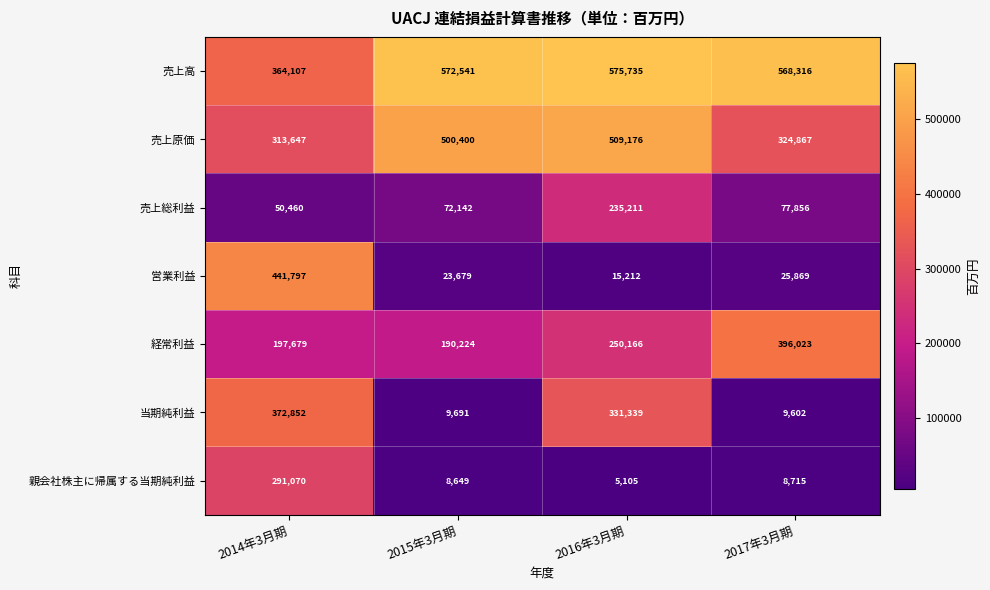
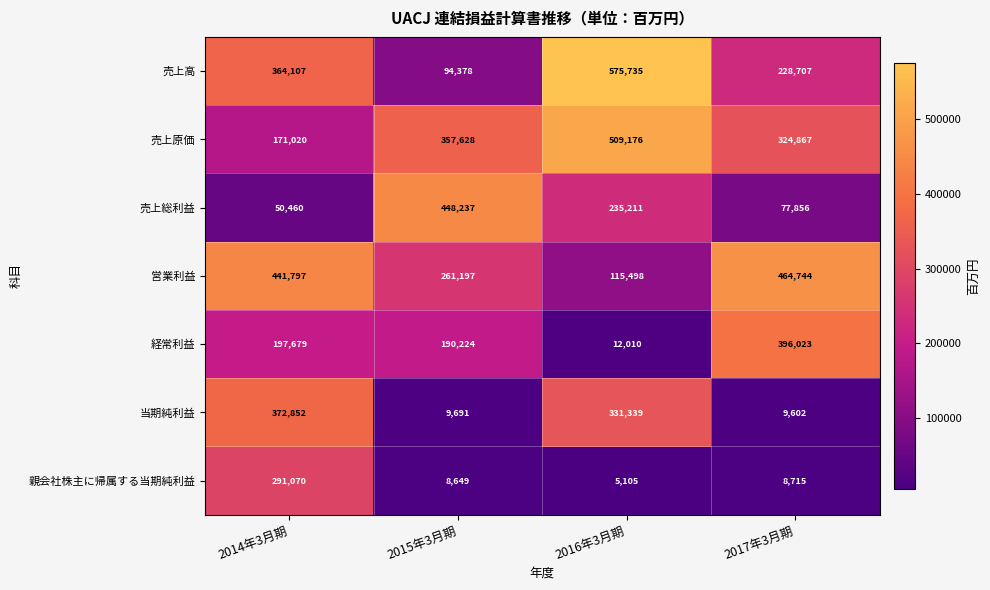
  {
    "売上高": {
      "2014年3月期": "364,107",
-     "2015年3月期": "572,541",
+     "2015年3月期": "94,378",
      "2016年3月期": "575,735",
-     "2017年3月期": "568,316"
+     "2017年3月期": "228,707"
    },
    "売上原価": {
-     "2014年3月期": "313,647",
-     "2015年3月期": "500,400",
+     "2014年3月期": "171,020",
+     "2015年3月期": "357,628",
      "2016年3月期": "509,176",
      "2017年3月期": "324,867"
    },
    "売上総利益": {
      "2014年3月期": "50,460",
-     "2015年3月期": "72,142",
+     "2015年3月期": "448,237",
      "2016年3月期": "235,211",
      "2017年3月期": "77,856"
    },
    "営業利益": {
      "2014年3月期": "441,797",
-     "2015年3月期": "23,679",
-     "2016年3月期": "15,212",
-     "2017年3月期": "25,869"
+     "2015年3月期": "261,197",
+     "2016年3月期": "115,498",
+     "2017年3月期": "464,744"
    },
    "経常利益": {
      "2014年3月期": "197,679",
      "2015年3月期": "190,224",
-     "2016年3月期": "250,166",
+     "2016年3月期": "12,010",
      "2017年3月期": "396,023"
    },
    "当期純利益": {
      "2014年3月期": "372,852",
      "2015年3月期": "9,691",
      "2016年3月期": "331,339",
      "2017年3月期": "9,602"
    },
    "親会社株主に帰属する当期純利益": {
      "2014年3月期": "291,070",
      "2015年3月期": "8,649",
      "2016年3月期": "5,105",
      "2017年3月期": "8,715"
    }
  }
